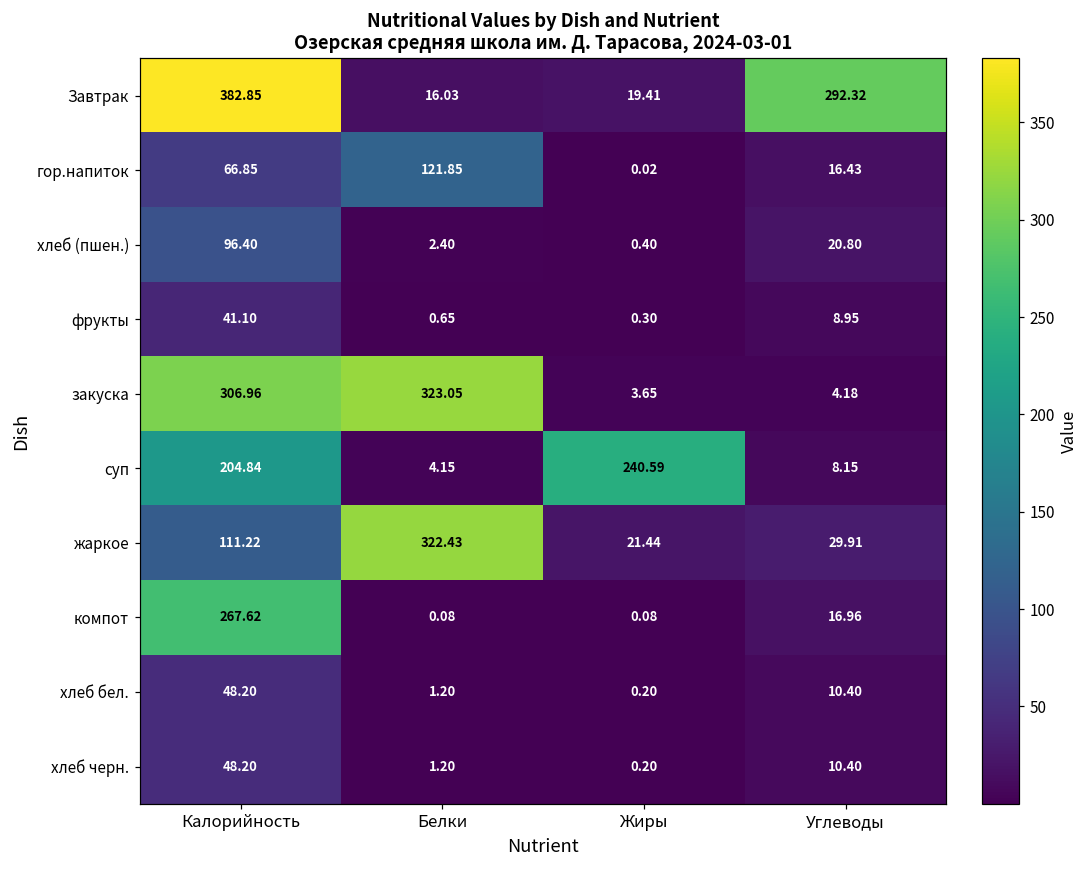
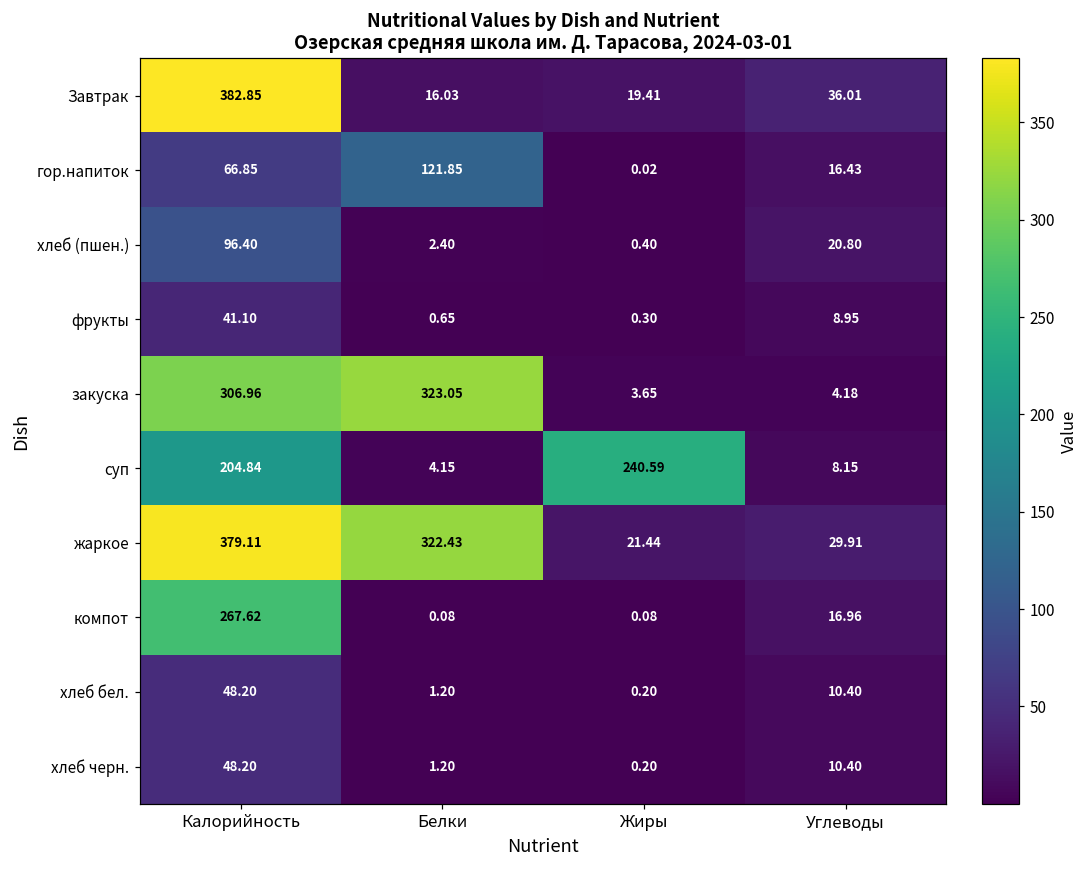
  {
    "Завтрак": {
      "Калорийность": 382.85,
      "Белки": 16.03,
      "Жиры": 19.41,
-     "Углеводы": 292.32
+     "Углеводы": 36.01
    },
    "гор.напиток": {
      "Калорийность": 66.85,
      "Белки": 121.85,
      "Жиры": 0.02,
      "Углеводы": 16.43
    },
    "хлеб (пшен.)": {
      "Калорийность": 96.40,
      "Белки": 2.40,
      "Жиры": 0.40,
      "Углеводы": 20.80
    },
    "фрукты": {
      "Калорийность": 41.10,
      "Белки": 0.65,
      "Жиры": 0.30,
      "Углеводы": 8.95
    },
    "закуска": {
      "Калорийность": 306.96,
      "Белки": 323.05,
      "Жиры": 3.65,
      "Углеводы": 4.18
    },
    "суп": {
      "Калорийность": 204.84,
      "Белки": 4.15,
      "Жиры": 240.59,
      "Углеводы": 8.15
    },
    "жаркое": {
-     "Калорийность": 111.22,
+     "Калорийность": 379.11,
      "Белки": 322.43,
      "Жиры": 21.44,
      "Углеводы": 29.91
    },
    "компот": {
      "Калорийность": 267.62,
      "Белки": 0.08,
      "Жиры": 0.08,
      "Углеводы": 16.96
    },
    "хлеб бел.": {
      "Калорийность": 48.20,
      "Белки": 1.20,
      "Жиры": 0.20,
      "Углеводы": 10.40
    },
    "хлеб черн.": {
      "Калорийность": 48.20,
      "Белки": 1.20,
      "Жиры": 0.20,
      "Углеводы": 10.40
    }
  }
